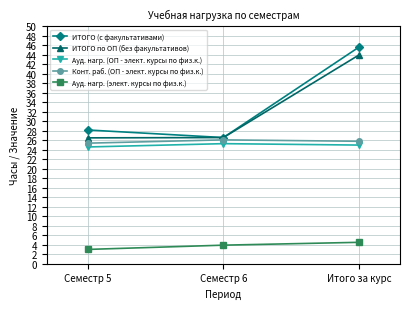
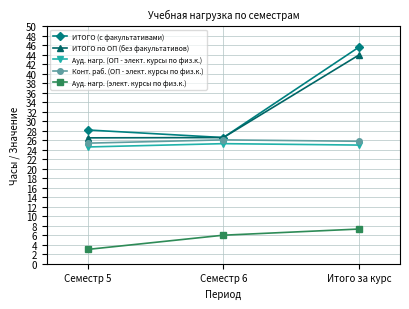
  {
    "Ауд. нагр. (ОП - элект. курсы по физ.к.)": {
      "Семестр 5": 25,
      "Семестр 6": 25,
      "Итого за курс": 25
    },
    "Конт. раб. (ОП - элект. курсы по физ.к.)": {
      "Семестр 5": 25,
      "Итого за курс": 26
    },
    "Ауд. нагр. (элект. курсы по физ.к.)": {
      "Семестр 5": 3,
-     "Семестр 6": 4,
-     "Итого за курс": 5
+     "Семестр 6": 6,
+     "Итого за курс": 7
    }
  }
